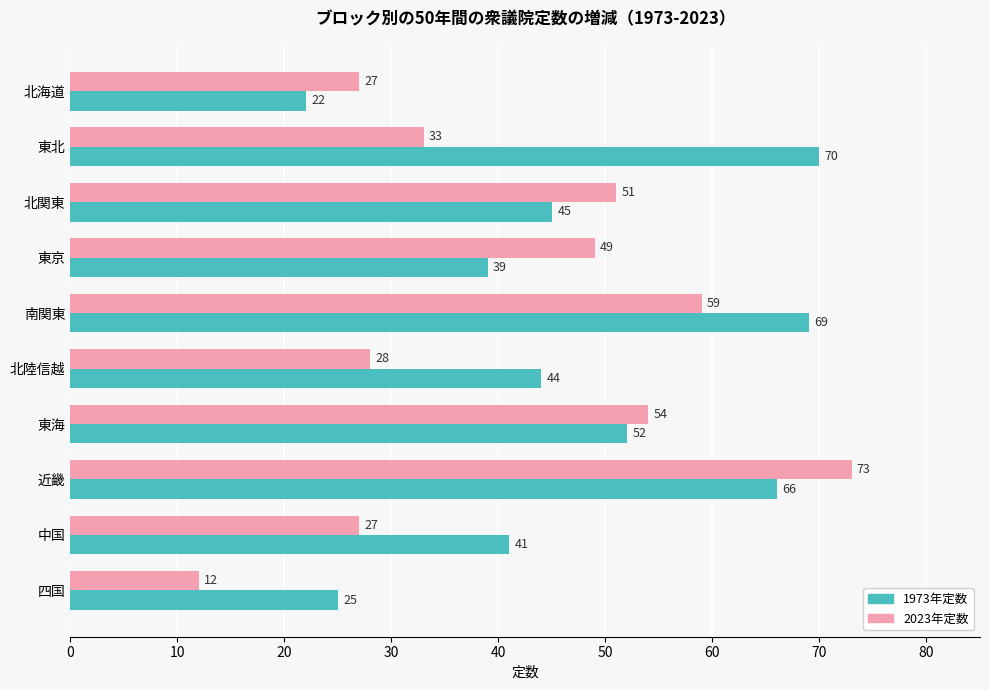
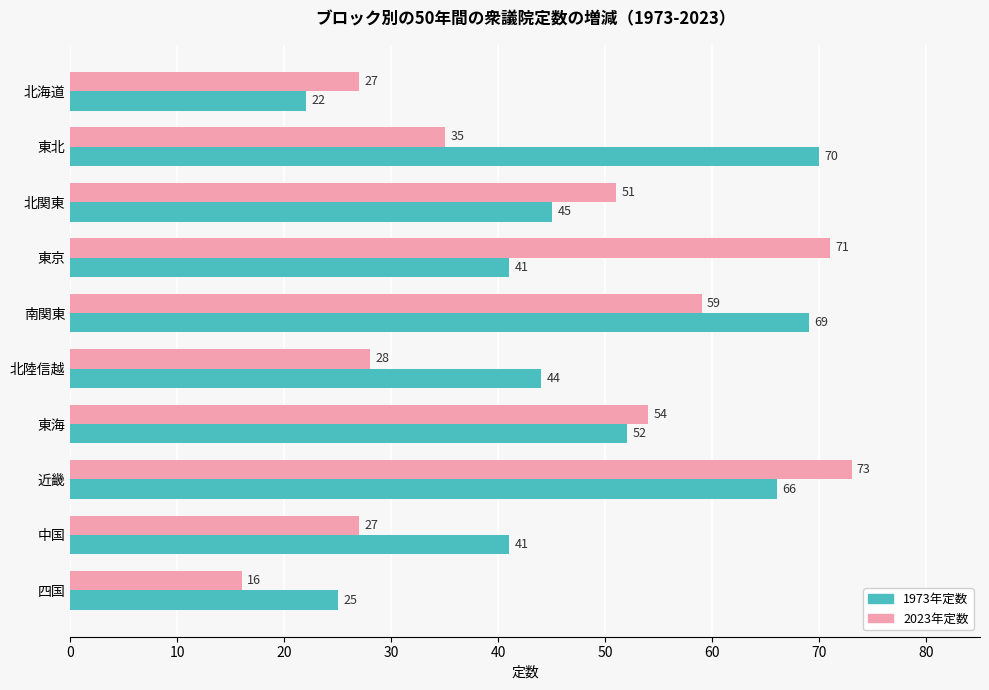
  {
    "1973年定数": {
      "北海道": 22,
      "東北": 70,
      "北関東": 45,
-     "東京": 39,
+     "東京": 41,
      "南関東": 69,
      "北陸信越": 44,
      "東海": 52,
      "近畿": 66,
      "中国": 41,
      "四国": 25
    },
    "2023年定数": {
      "北海道": 27,
-     "東北": 33,
+     "東北": 35,
      "北関東": 51,
-     "東京": 49,
+     "東京": 71,
      "南関東": 59,
      "北陸信越": 28,
      "東海": 54,
      "近畿": 73,
      "中国": 27,
-     "四国": 12
+     "四国": 16
    }
  }
